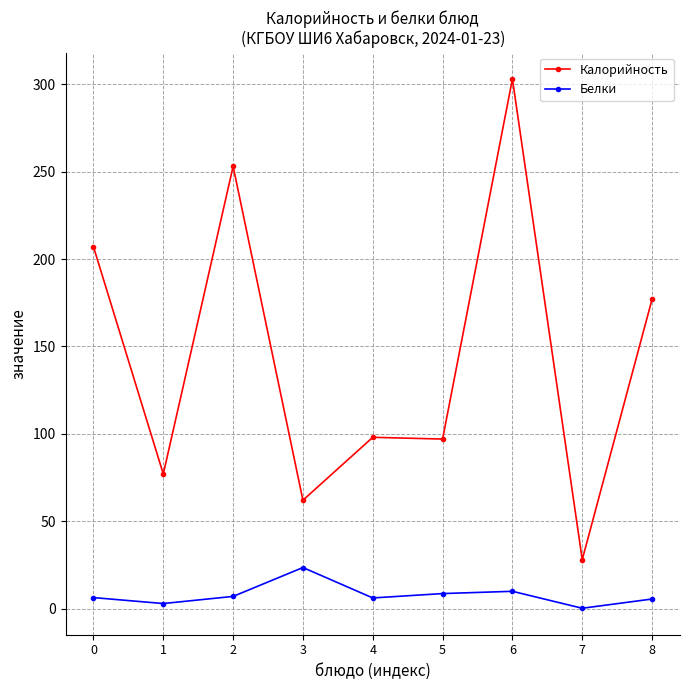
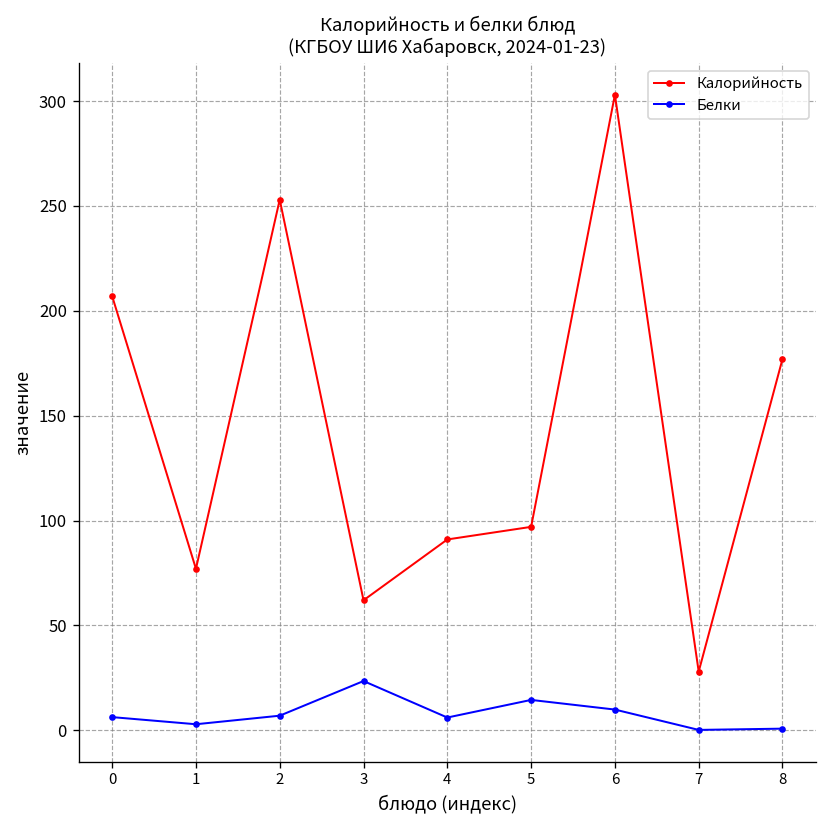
  {
    "Калорийность": {
      "0": 207,
      "1": 77,
      "2": 253,
      "3": 62,
-     "4": 98,
+     "4": 91,
      "5": 97,
      "6": 303,
      "7": 28,
      "8": 177
    },
    "Белки": {
      "0": 6,
      "1": 3,
      "2": 7,
      "3": 24,
      "4": 6,
-     "5": 9,
+     "5": 15,
      "6": 10,
      "7": 0,
-     "8": 5
+     "8": 1
    }
  }
